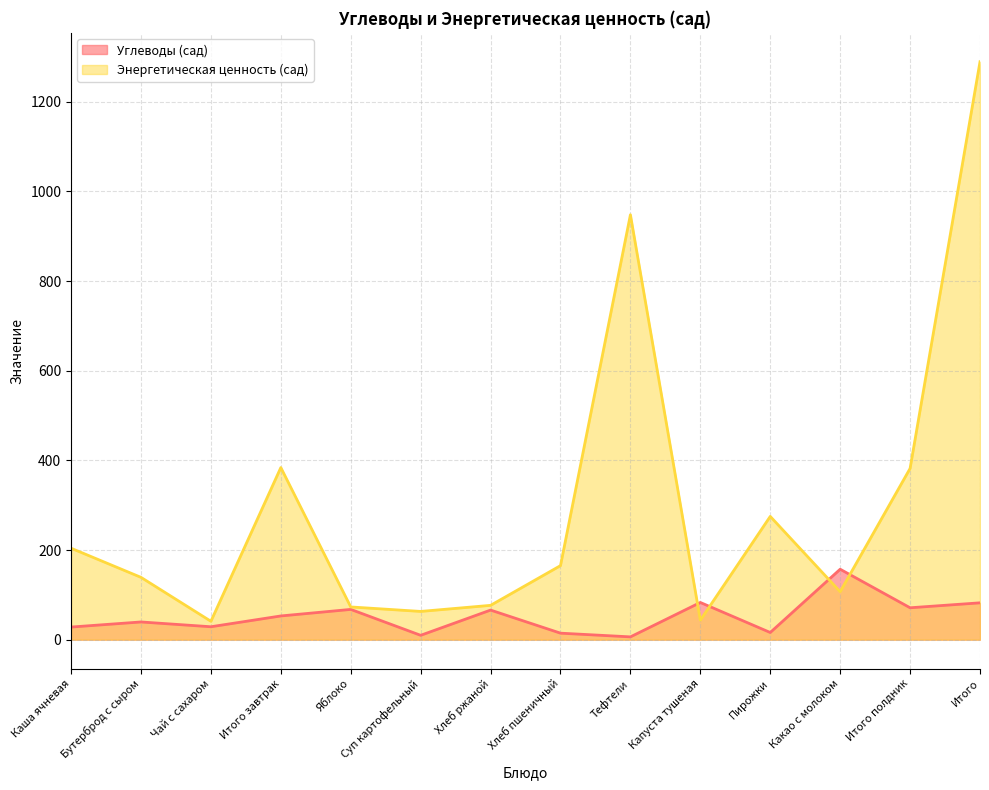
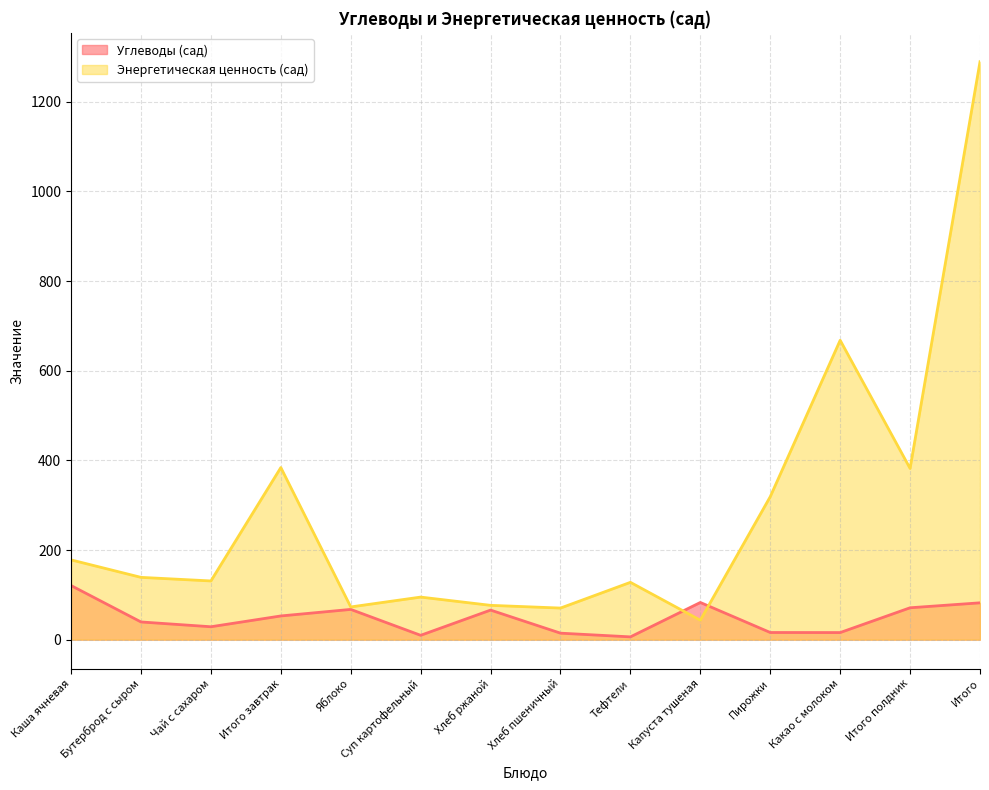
  {
    "Углеводы (сад)": {
-     "Каша ячневая": 30,
+     "Каша ячневая": 120,
      "Бутерброд с сыром": 40,
      "Чай с сахаром": 30,
      "Итого завтрак": 50,
      "Суп картофельный": 10,
      "Хлеб ржаной": 70,
      "Хлеб пшеничный": 10,
      "Тефтели": 10,
      "Капуста тушеная": 80,
      "Пирожки": 20,
-     "Какао с молоком": 160,
+     "Какао с молоком": 20,
      "Итого полдник": 70,
      "Итого": 80
    },
    "Энергетическая ценность (сад)": {
-     "Каша ячневая": 200,
+     "Каша ячневая": 180,
      "Бутерброд с сыром": 140,
-     "Чай с сахаром": 40,
+     "Чай с сахаром": 130,
      "Итого завтрак": 380,
-     "Суп картофельный": 60,
+     "Суп картофельный": 100,
      "Хлеб ржаной": 80,
-     "Хлеб пшеничный": 170,
-     "Тефтели": 950,
+     "Хлеб пшеничный": 70,
+     "Тефтели": 130,
      "Капуста тушеная": 40,
-     "Пирожки": 280,
-     "Какао с молоком": 110,
+     "Пирожки": 320,
+     "Какао с молоком": 670,
      "Итого полдник": 380,
      "Итого": 1290
    }
  }
